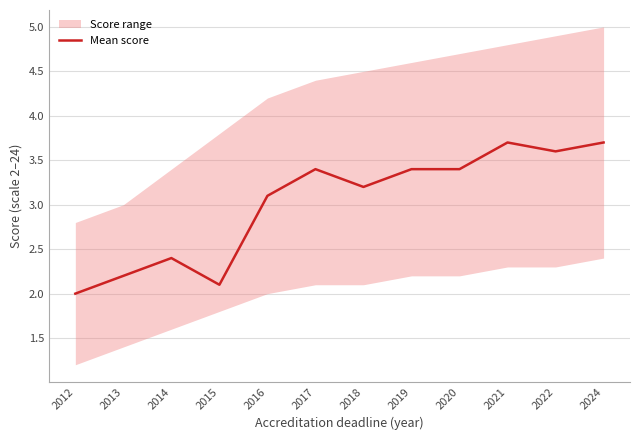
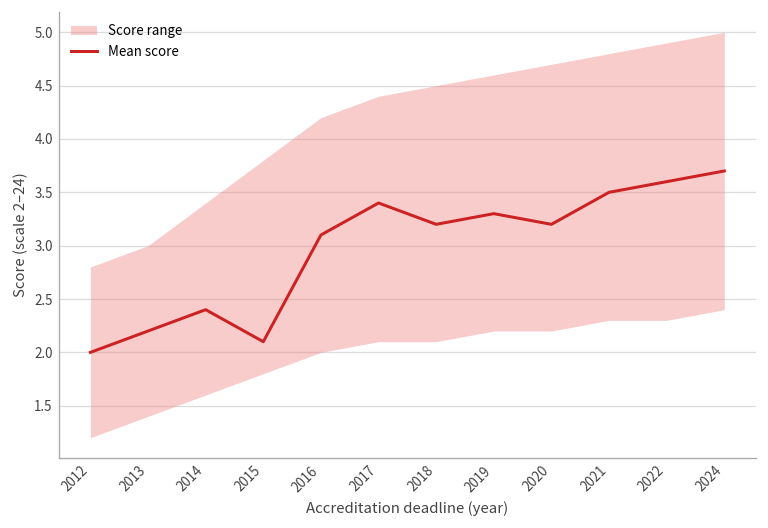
  {
    "Mean score": {
      "2012": 2.0,
      "2013": 2.2,
      "2014": 2.4,
      "2015": 2.1,
      "2016": 3.1,
      "2017": 3.4,
      "2018": 3.2,
-     "2019": 3.4,
-     "2020": 3.4,
-     "2021": 3.7,
+     "2019": 3.3,
+     "2020": 3.2,
+     "2021": 3.5,
      "2022": 3.6,
      "2024": 3.7
    }
  }
